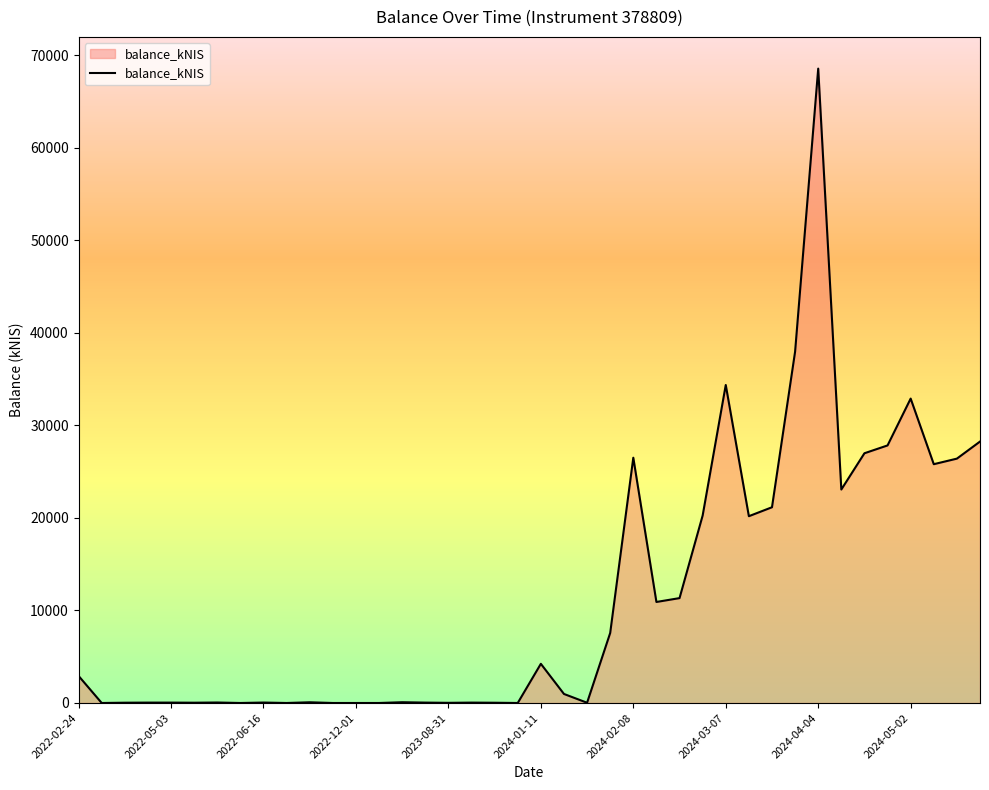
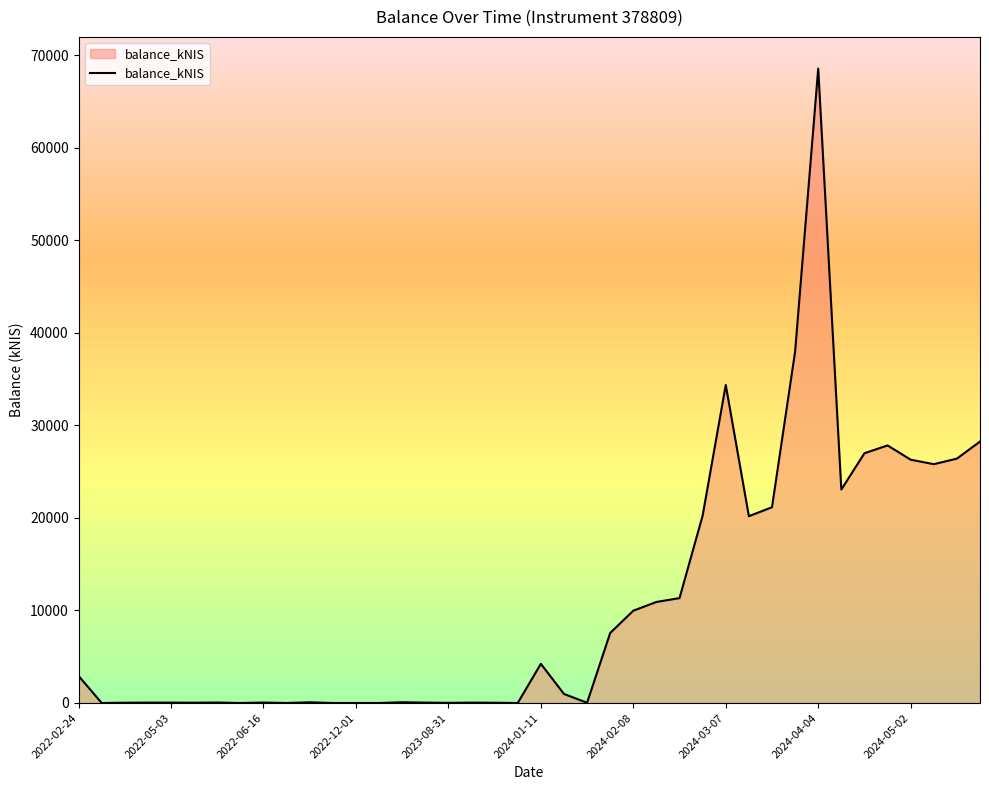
  {
    "2022-02-24": 3000,
    "2022-05-03": 0,
    "2022-06-16": 0,
    "2022-12-01": 0,
    "2023-08-31": 0,
    "2024-01-11": 4000,
-   "2024-02-08": 27000,
+   "2024-02-08": 10000,
    "2024-03-07": 34000,
    "2024-04-04": 69000,
-   "2024-05-02": 33000
+   "2024-05-02": 26000
  }
